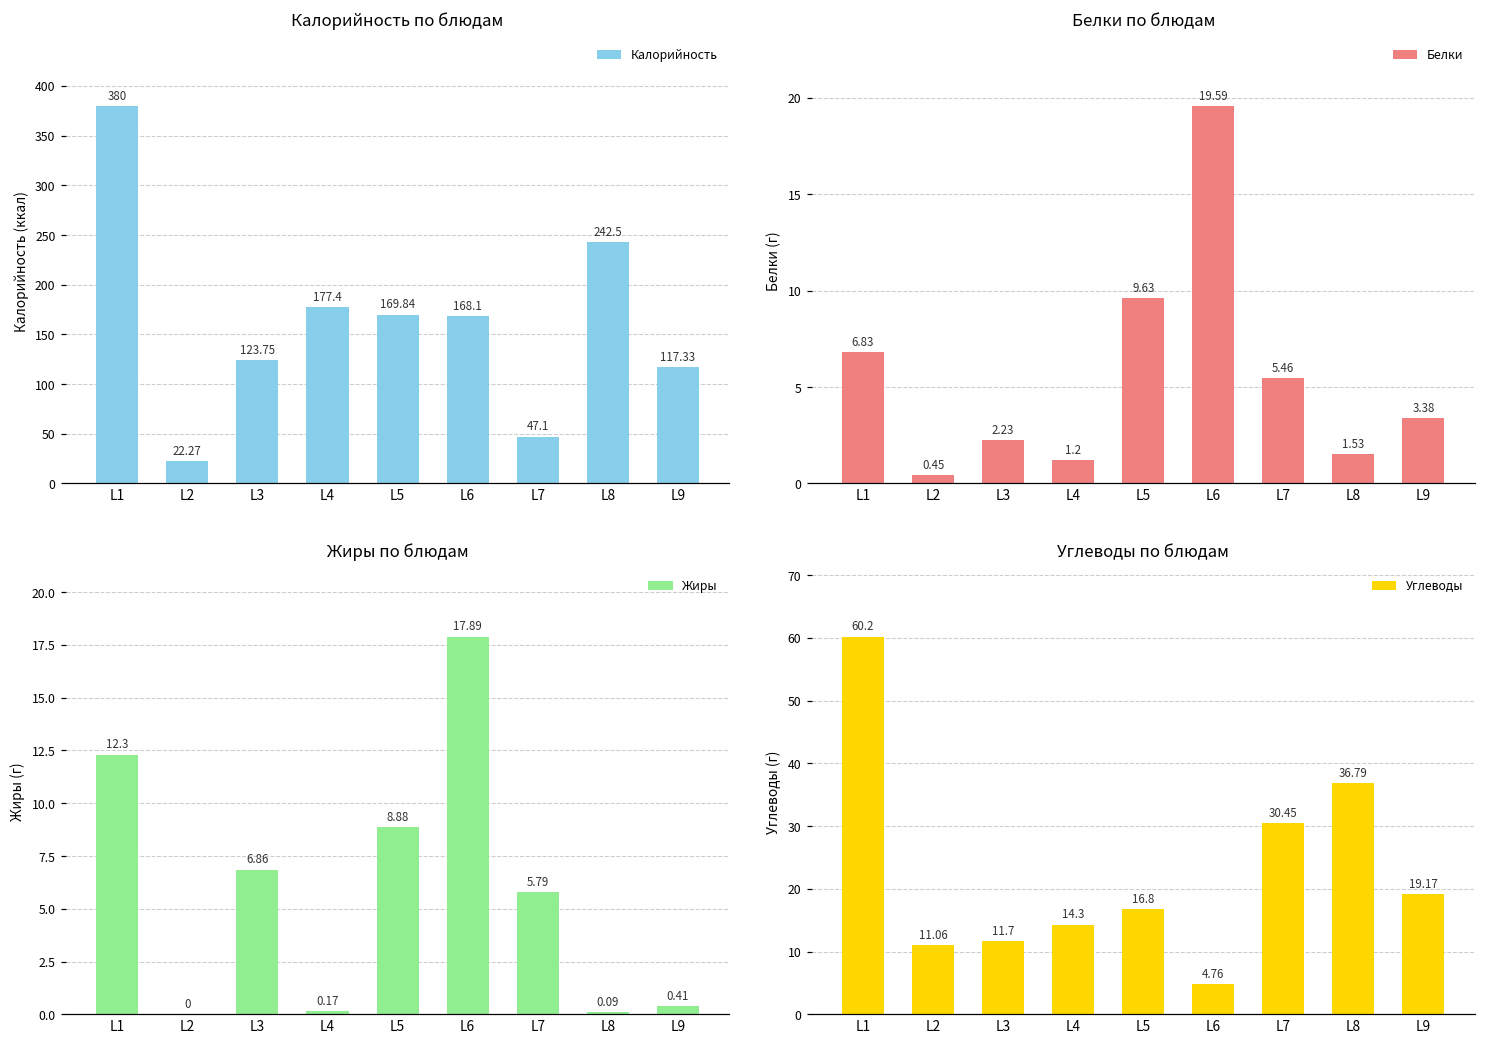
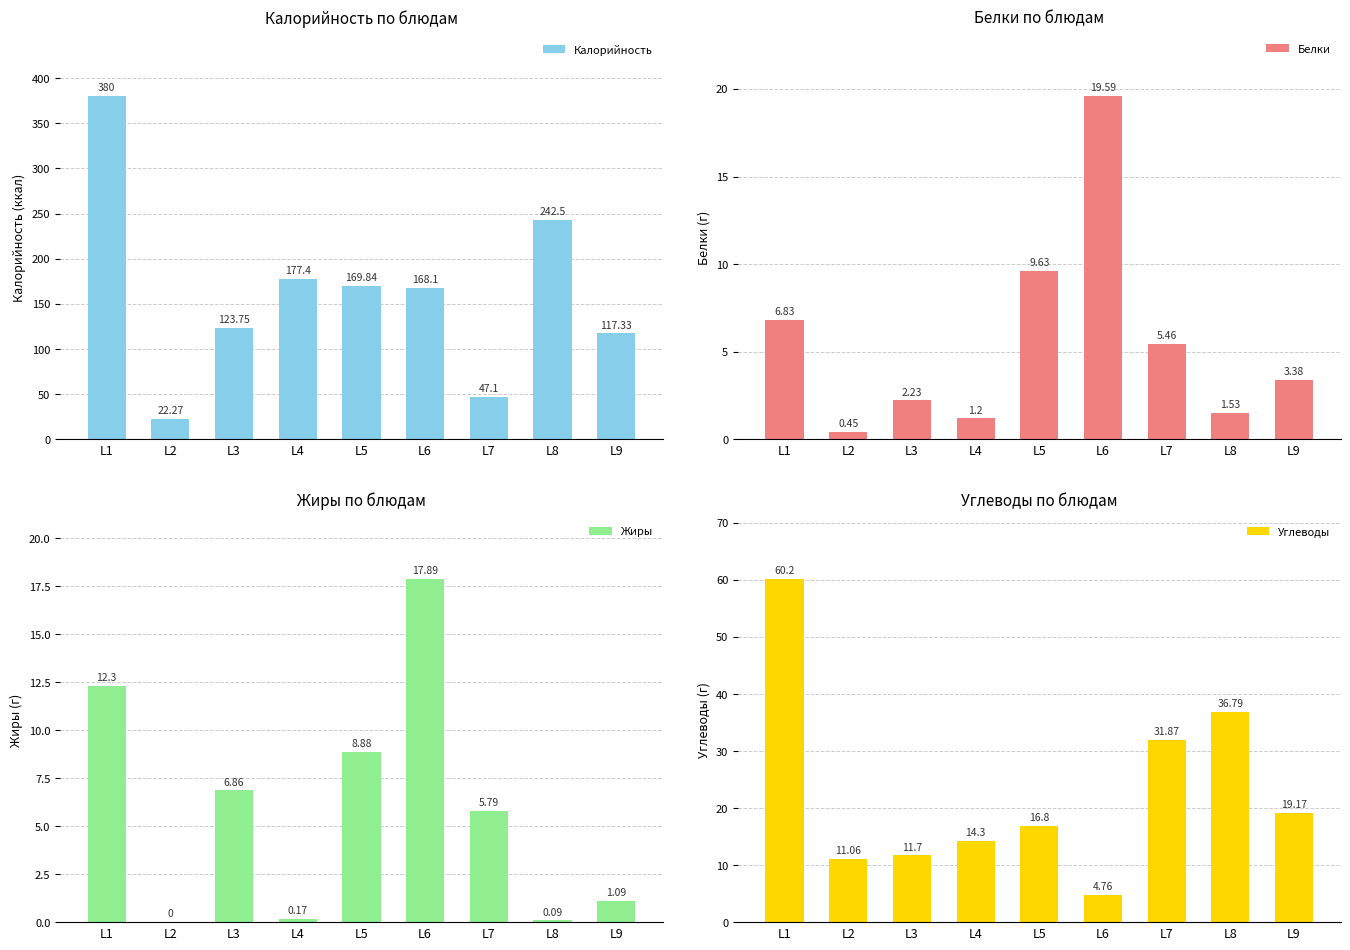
  {
    "Калорийность по блюдам": {
      "L1": 380,
      "L2": 22.27,
      "L3": 123.75,
      "L4": 177.4,
      "L5": 169.84,
      "L6": 168.1,
      "L7": 47.1,
      "L8": 242.5,
      "L9": 117.33
    },
    "Белки по блюдам": {
      "L1": 6.83,
      "L2": 0.45,
      "L3": 2.23,
      "L4": 1.2,
      "L5": 9.63,
      "L6": 19.59,
      "L7": 5.46,
      "L8": 1.53,
      "L9": 3.38
    },
    "Жиры по блюдам": {
      "L1": 12.3,
      "L2": 0,
      "L3": 6.86,
      "L4": 0.17,
      "L5": 8.88,
      "L6": 17.89,
      "L7": 5.79,
      "L8": 0.09,
-     "L9": 0.41
+     "L9": 1.09
    },
    "Углеводы по блюдам": {
      "L1": 60.2,
      "L2": 11.06,
      "L3": 11.7,
      "L4": 14.3,
      "L5": 16.8,
      "L6": 4.76,
-     "L7": 30.45,
+     "L7": 31.87,
      "L8": 36.79,
      "L9": 19.17
    }
  }
